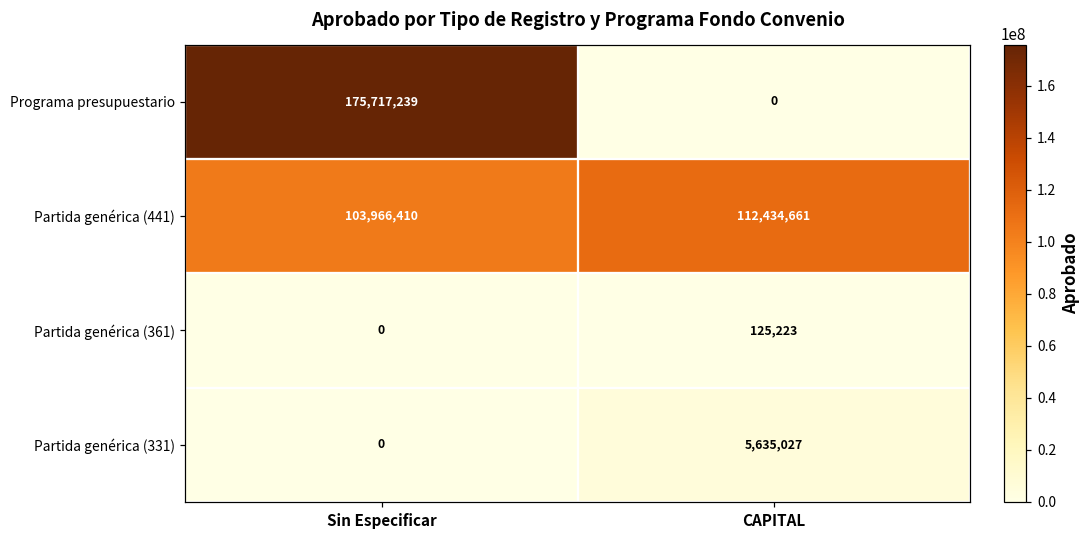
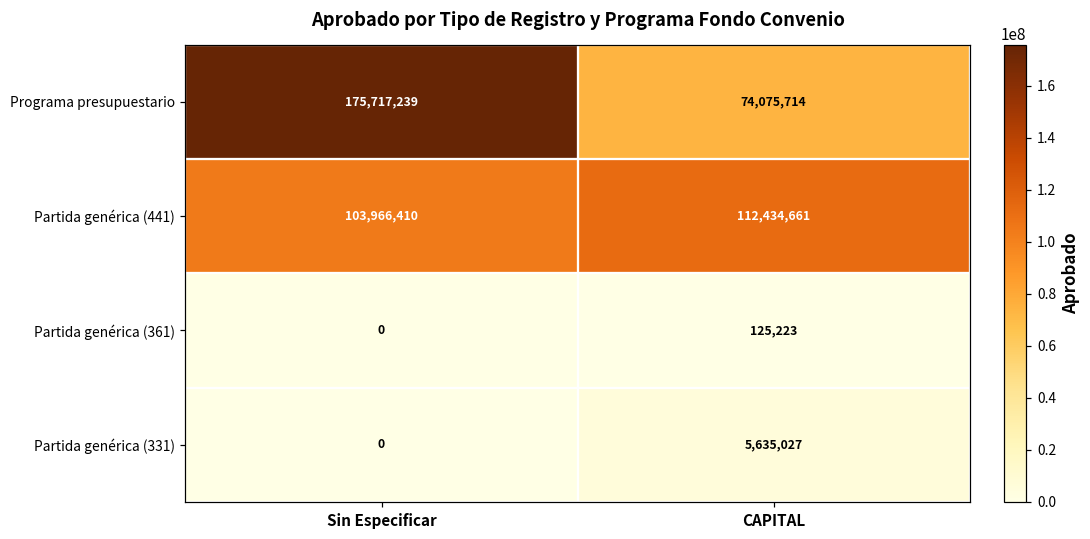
  {
    "Programa presupuestario": {
      "Sin Especificar": "175,717,239",
-     "CAPITAL": "0"
+     "CAPITAL": "74,075,714"
    },
    "Partida genérica (441)": {
      "Sin Especificar": "103,966,410",
      "CAPITAL": "112,434,661"
    },
    "Partida genérica (361)": {
      "Sin Especificar": "0",
      "CAPITAL": "125,223"
    },
    "Partida genérica (331)": {
      "Sin Especificar": "0",
      "CAPITAL": "5,635,027"
    }
  }
